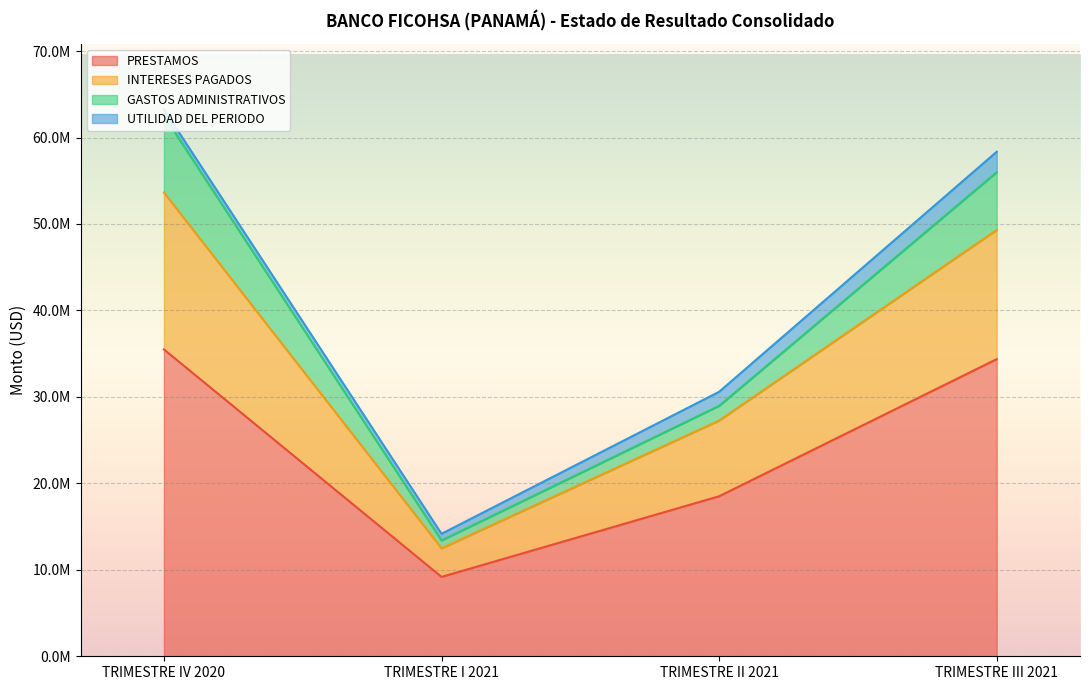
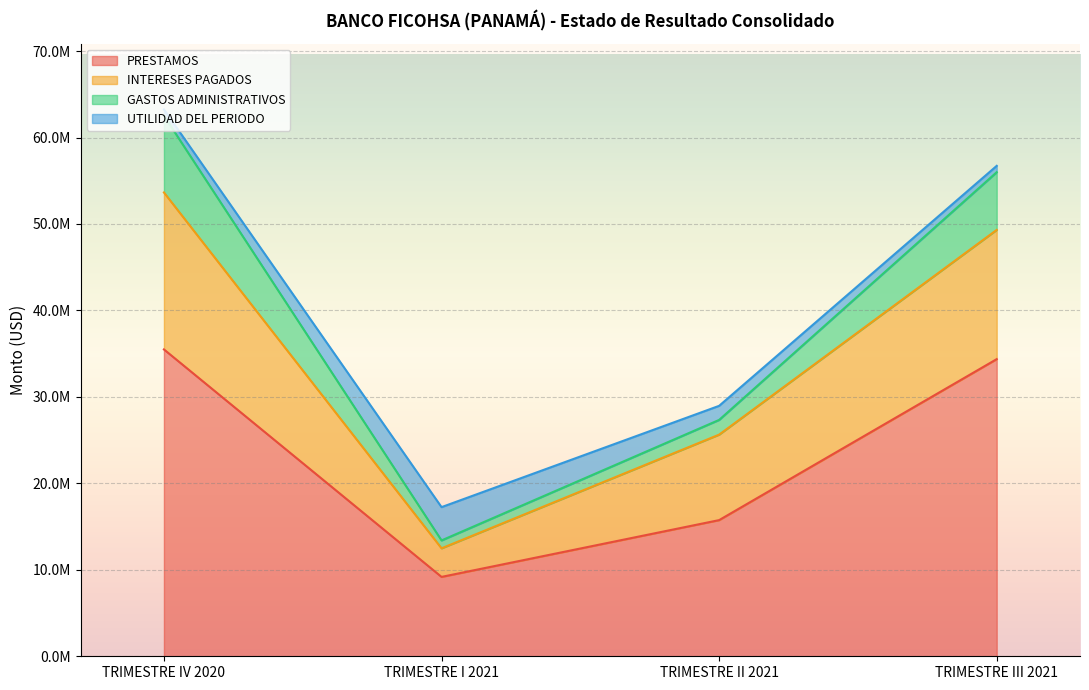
  {
    "PRESTAMOS": {
      "TRIMESTRE IV 2020": 35000000,
      "TRIMESTRE I 2021": 9000000,
-     "TRIMESTRE II 2021": 19000000,
+     "TRIMESTRE II 2021": 16000000,
      "TRIMESTRE III 2021": 34000000
    },
    "INTERESES PAGADOS": {
      "TRIMESTRE IV 2020": 18000000,
      "TRIMESTRE I 2021": 3000000,
-     "TRIMESTRE II 2021": 9000000,
+     "TRIMESTRE II 2021": 10000000,
      "TRIMESTRE III 2021": 15000000
    },
    "GASTOS ADMINISTRATIVOS": {
      "TRIMESTRE I 2021": 1000000,
      "TRIMESTRE II 2021": 2000000,
      "TRIMESTRE III 2021": 7000000
    },
    "UTILIDAD DEL PERIODO": {
-     "TRIMESTRE I 2021": 1000000,
+     "TRIMESTRE I 2021": 4000000,
      "TRIMESTRE II 2021": 2000000,
-     "TRIMESTRE III 2021": 2000000
+     "TRIMESTRE III 2021": 1000000
    }
  }
